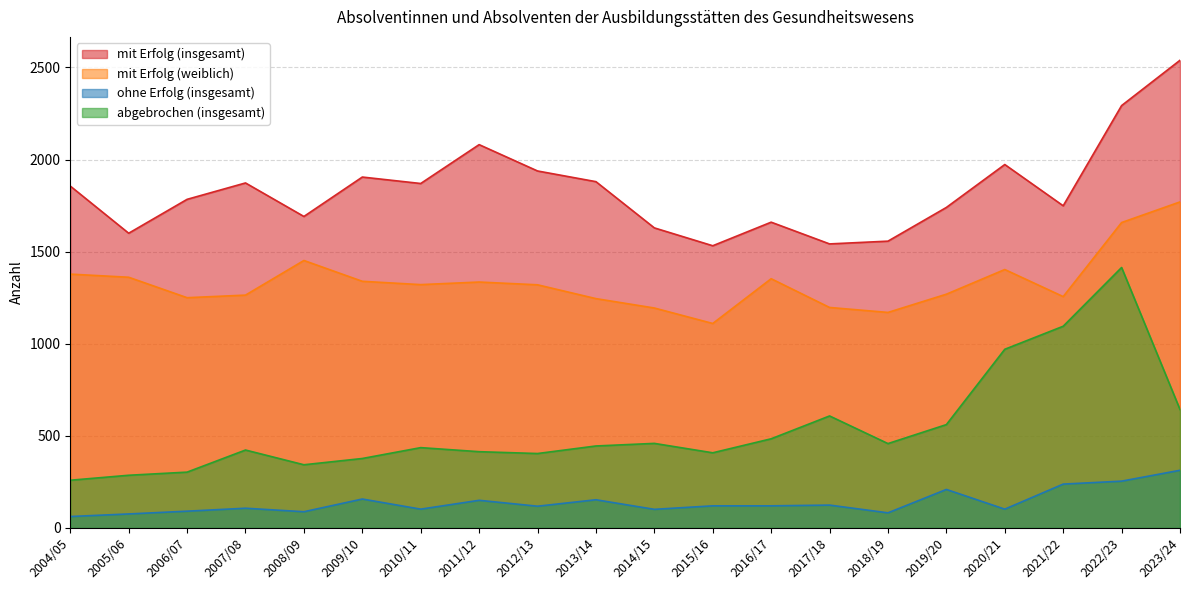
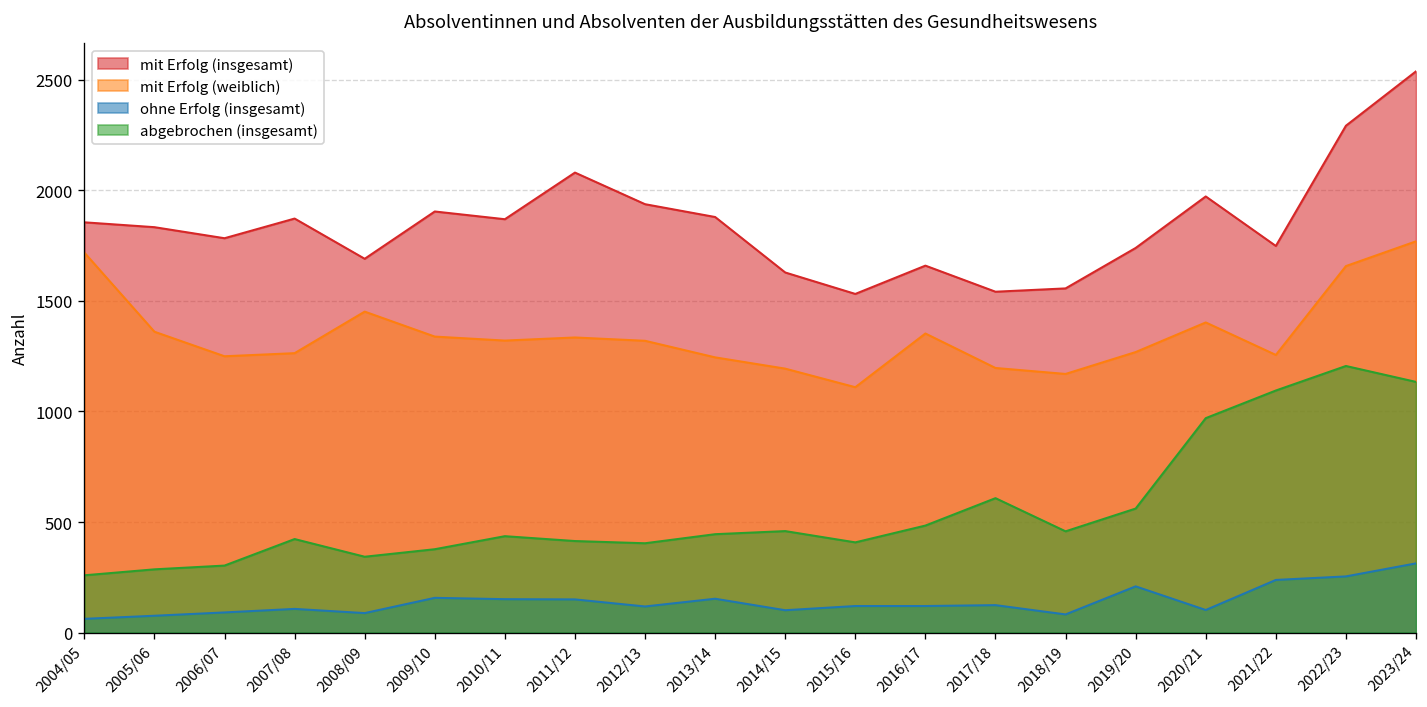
  {
    "mit Erfolg (insgesamt)": {
      "2004/05": 1860,
-     "2005/06": 1600,
+     "2005/06": 1830,
      "2006/07": 1780,
      "2007/08": 1870,
      "2008/09": 1690,
      "2009/10": 1910,
      "2010/11": 1870,
      "2011/12": 2080,
      "2012/13": 1940,
      "2013/14": 1880,
      "2014/15": 1630,
      "2015/16": 1530,
      "2016/17": 1660,
      "2017/18": 1540,
      "2018/19": 1560,
      "2019/20": 1740,
      "2020/21": 1970,
      "2021/22": 1750,
      "2022/23": 2290,
      "2023/24": 2540
    },
    "mit Erfolg (weiblich)": {
-     "2004/05": 1380,
+     "2004/05": 1720,
      "2005/06": 1360,
      "2006/07": 1250,
      "2007/08": 1260,
      "2008/09": 1450,
      "2009/10": 1340,
      "2010/11": 1320,
      "2011/12": 1340,
      "2012/13": 1320,
      "2013/14": 1250,
      "2014/15": 1190,
      "2015/16": 1110,
      "2016/17": 1350,
      "2017/18": 1200,
      "2018/19": 1170,
      "2019/20": 1270,
      "2020/21": 1400,
      "2021/22": 1260,
      "2022/23": 1660,
      "2023/24": 1770
    },
    "ohne Erfolg (insgesamt)": {
      "2004/05": 60,
      "2005/06": 80,
      "2006/07": 90,
      "2007/08": 110,
      "2008/09": 90,
      "2009/10": 160,
-     "2010/11": 100,
+     "2010/11": 150,
      "2011/12": 150,
      "2012/13": 120,
      "2013/14": 150,
      "2014/15": 100,
      "2015/16": 120,
      "2016/17": 120,
      "2017/18": 120,
      "2018/19": 80,
      "2019/20": 210,
      "2020/21": 100,
      "2021/22": 240,
      "2022/23": 250,
      "2023/24": 310
    },
    "abgebrochen (insgesamt)": {
      "2004/05": 260,
      "2005/06": 290,
      "2006/07": 300,
      "2007/08": 420,
      "2008/09": 340,
      "2009/10": 380,
      "2010/11": 440,
      "2011/12": 410,
      "2012/13": 400,
      "2013/14": 450,
      "2014/15": 460,
      "2015/16": 410,
      "2016/17": 480,
      "2017/18": 610,
      "2018/19": 460,
      "2019/20": 560,
      "2020/21": 970,
      "2021/22": 1100,
-     "2022/23": 1410,
-     "2023/24": 640
+     "2022/23": 1210,
+     "2023/24": 1130
    }
  }
